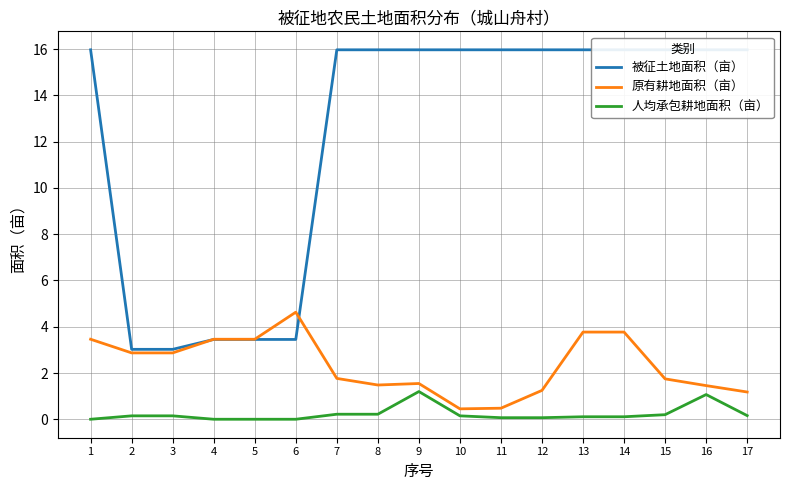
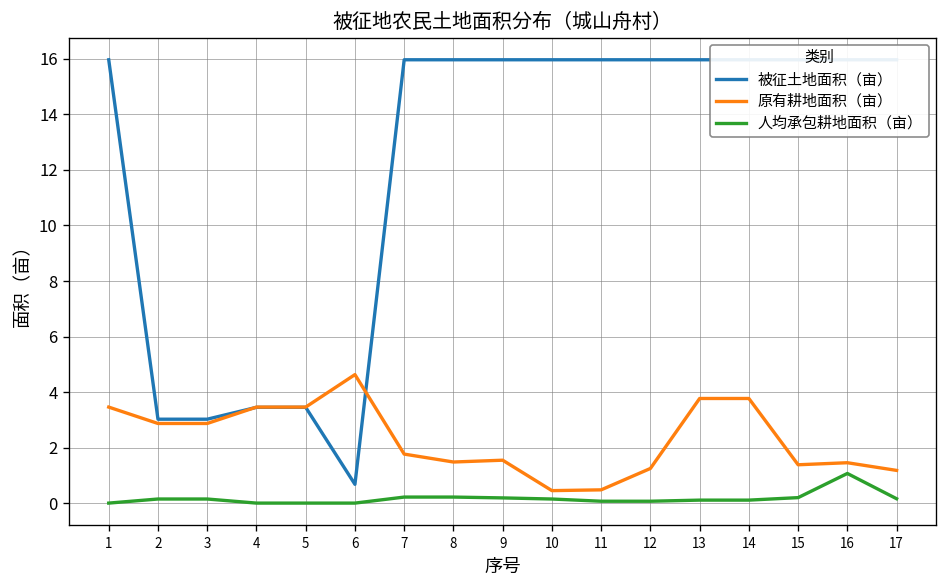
  {
    "被征土地面积（亩）": {
      "1": 16.0,
      "2": 3.0,
      "3": 3.0,
-     "6": 3.5,
+     "6": 0.7,
      "7": 16.0,
      "8": 16.0,
      "9": 16.0,
      "10": 16.0,
      "11": 16.0,
      "12": 16.0,
      "13": 16.0
    },
    "原有耕地面积（亩）": {
      "1": 3.5,
      "2": 2.9,
      "3": 2.9,
      "6": 4.6,
      "7": 1.8,
      "8": 1.5,
      "9": 1.5,
      "10": 0.5,
      "11": 0.5,
      "12": 1.3,
      "13": 3.8,
      "14": 3.8,
-     "15": 1.7,
+     "15": 1.4,
      "16": 1.5,
      "17": 1.2
    },
    "人均承包耕地面积（亩）": {
      "1": 0.0,
      "2": 0.2,
      "3": 0.2,
      "4": 0.0,
      "5": 0.0,
      "6": 0.0,
      "7": 0.2,
      "8": 0.2,
-     "9": 1.2,
+     "9": 0.2,
      "10": 0.2,
      "11": 0.1,
      "12": 0.1,
      "13": 0.1,
      "14": 0.1,
      "15": 0.2,
      "16": 1.1,
      "17": 0.2
    }
  }
